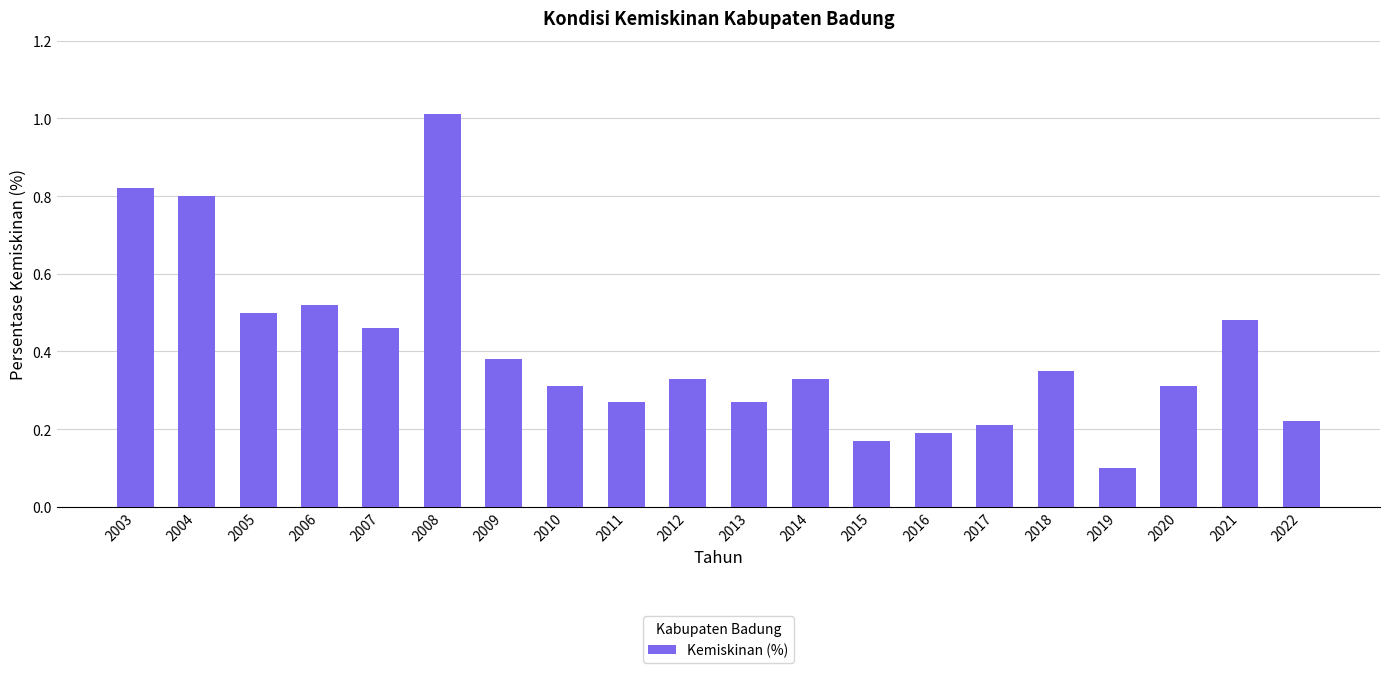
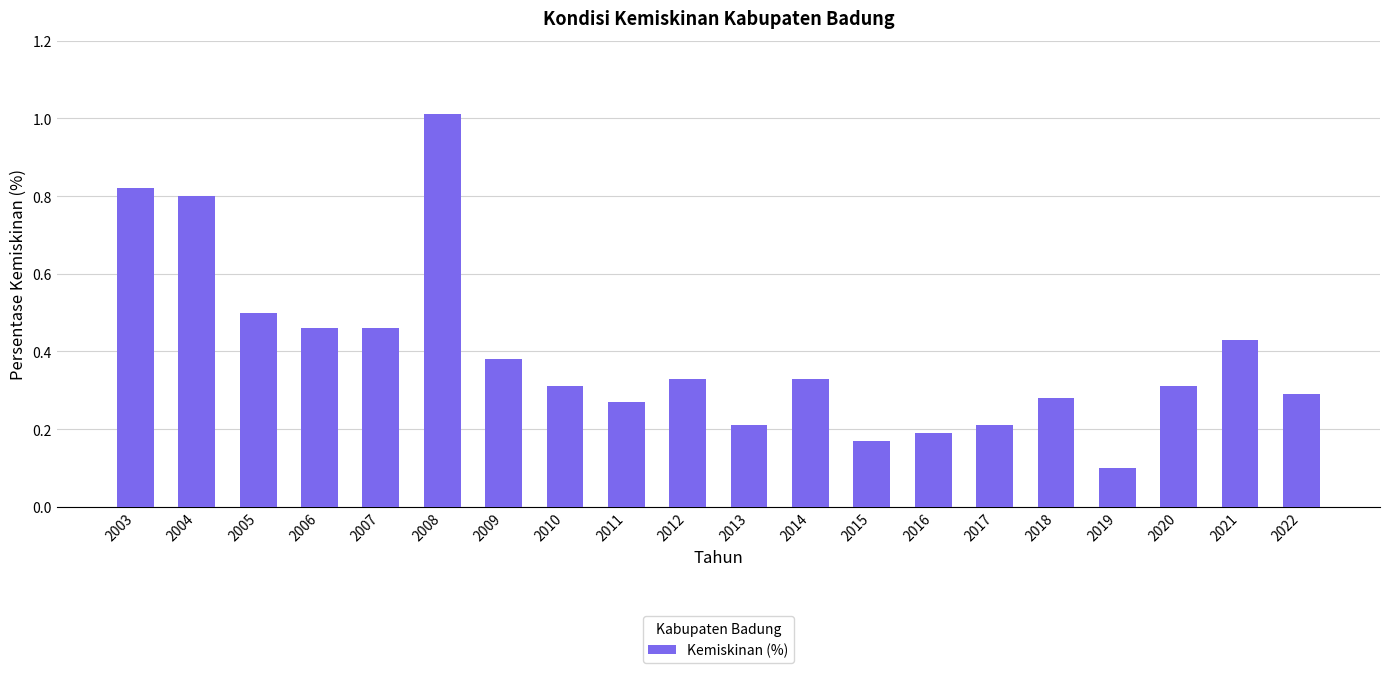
  {
    "2003": 0.82,
    "2004": 0.80,
    "2005": 0.50,
-   "2006": 0.52,
+   "2006": 0.46,
    "2007": 0.46,
    "2008": 1.01,
    "2009": 0.38,
    "2010": 0.31,
    "2011": 0.27,
    "2012": 0.33,
-   "2013": 0.27,
+   "2013": 0.21,
    "2014": 0.33,
    "2015": 0.17,
    "2016": 0.19,
    "2017": 0.21,
-   "2018": 0.35,
+   "2018": 0.28,
    "2019": 0.10,
    "2020": 0.31,
-   "2021": 0.48,
-   "2022": 0.22
+   "2021": 0.43,
+   "2022": 0.29
  }
